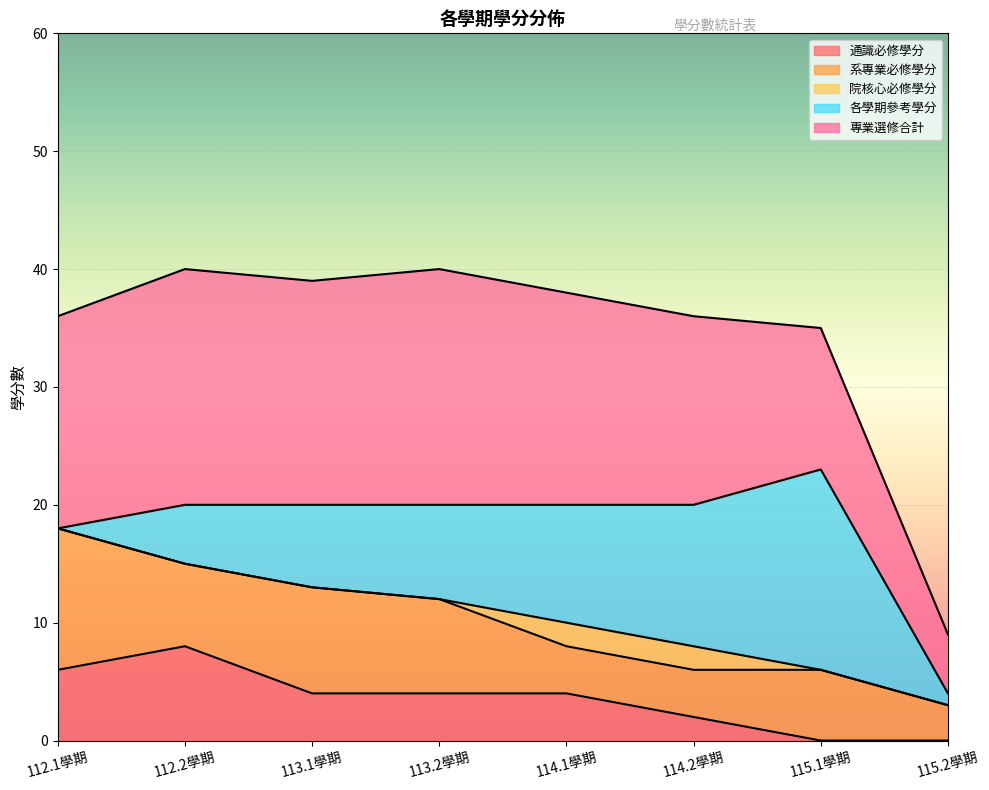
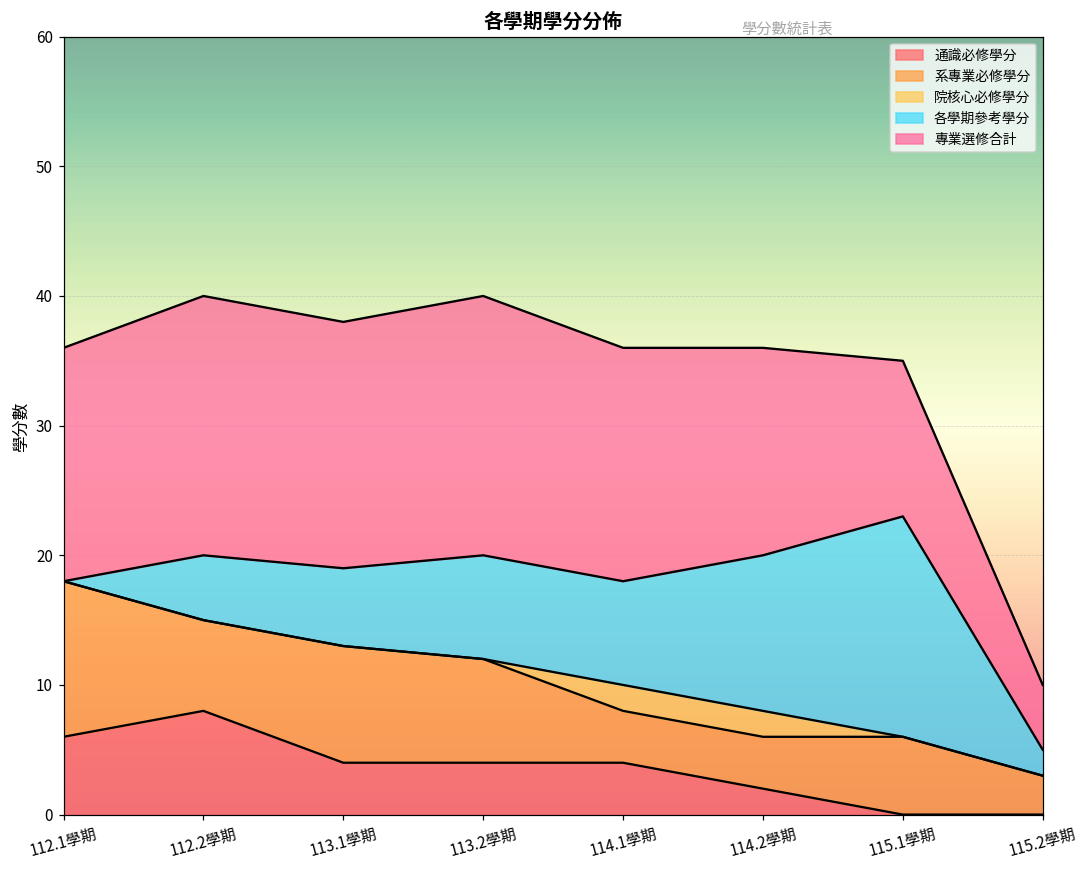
  {
    "各學期參考學分": {
      "112.2學期": 5,
-     "113.1學期": 7,
+     "113.1學期": 6,
      "113.2學期": 8,
-     "114.1學期": 10,
+     "114.1學期": 8,
      "114.2學期": 12,
      "115.1學期": 17,
-     "115.2學期": 1
+     "115.2學期": 2
    }
  }
